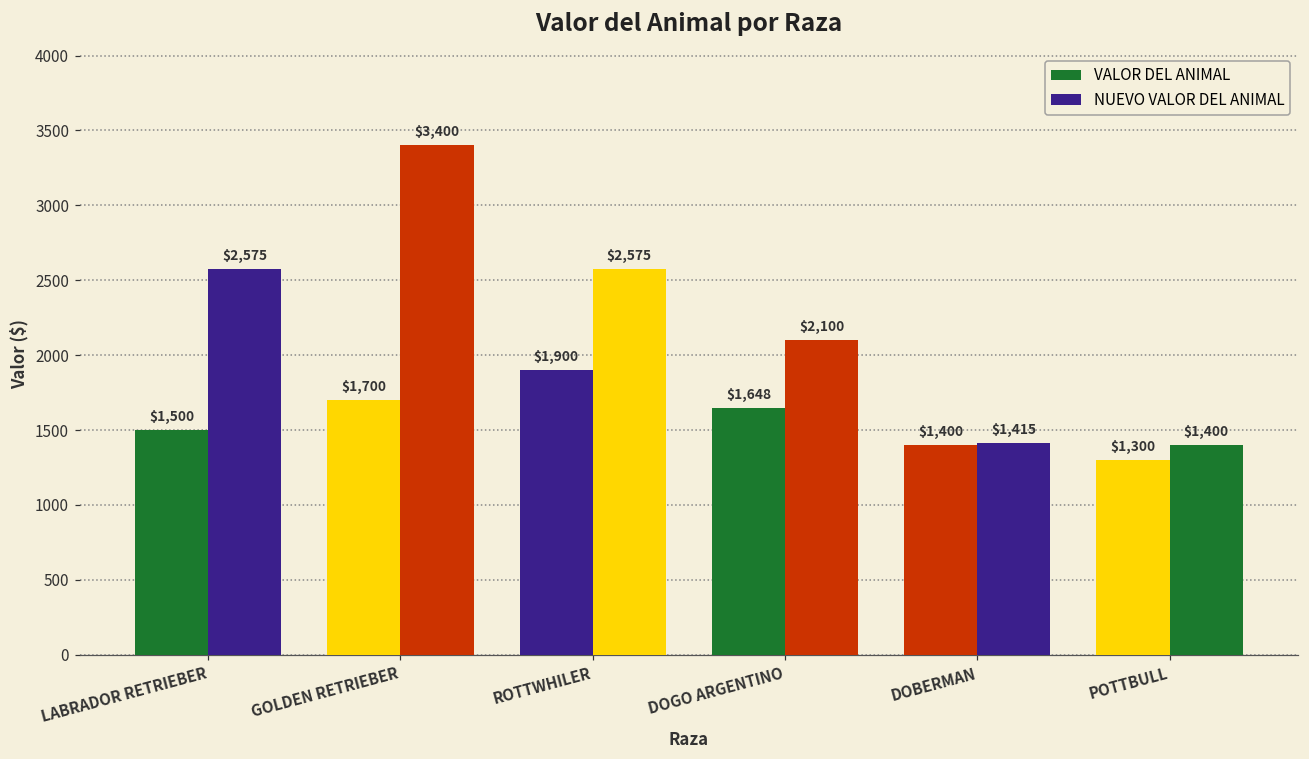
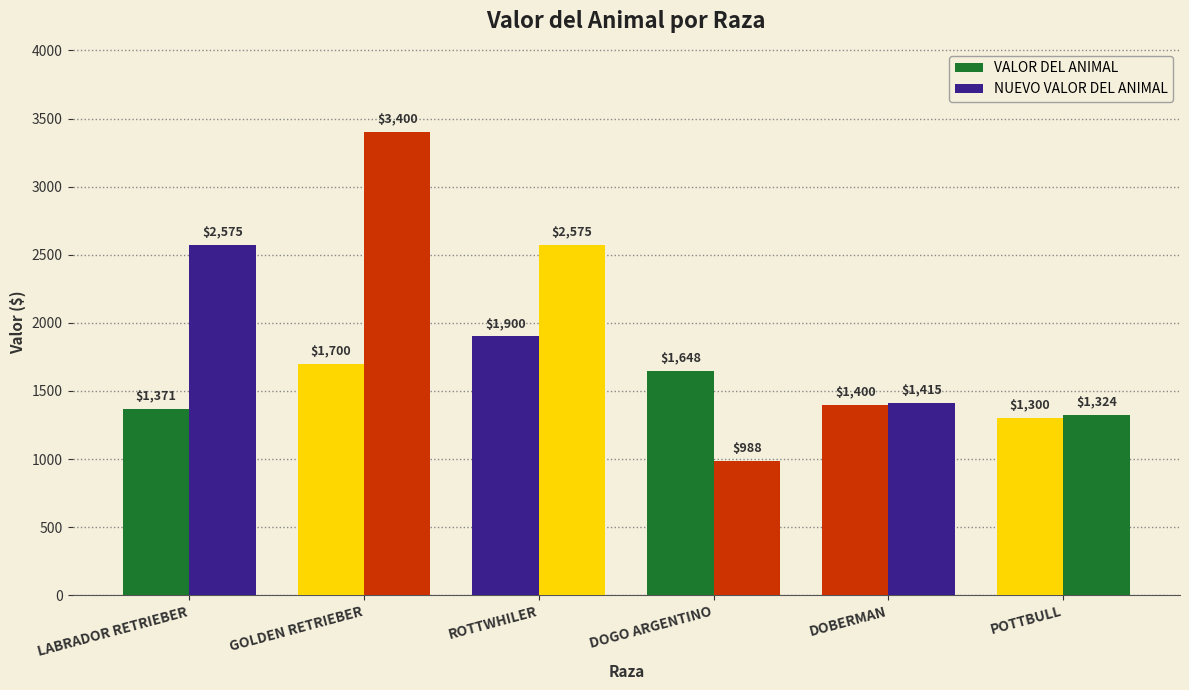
  {
    "VALOR DEL ANIMAL": {
-     "LABRADOR RETRIEBER": "$1,500",
+     "LABRADOR RETRIEBER": "$1,371",
      "GOLDEN RETRIEBER": "$1,700",
      "ROTTWHILER": "$1,900",
      "DOGO ARGENTINO": "$1,648",
      "DOBERMAN": "$1,400",
      "POTTBULL": "$1,300"
    },
    "NUEVO VALOR DEL ANIMAL": {
      "LABRADOR RETRIEBER": "$2,575",
      "GOLDEN RETRIEBER": "$3,400",
      "ROTTWHILER": "$2,575",
-     "DOGO ARGENTINO": "$2,100",
+     "DOGO ARGENTINO": "$988",
      "DOBERMAN": "$1,415",
-     "POTTBULL": "$1,400"
+     "POTTBULL": "$1,324"
    }
  }
